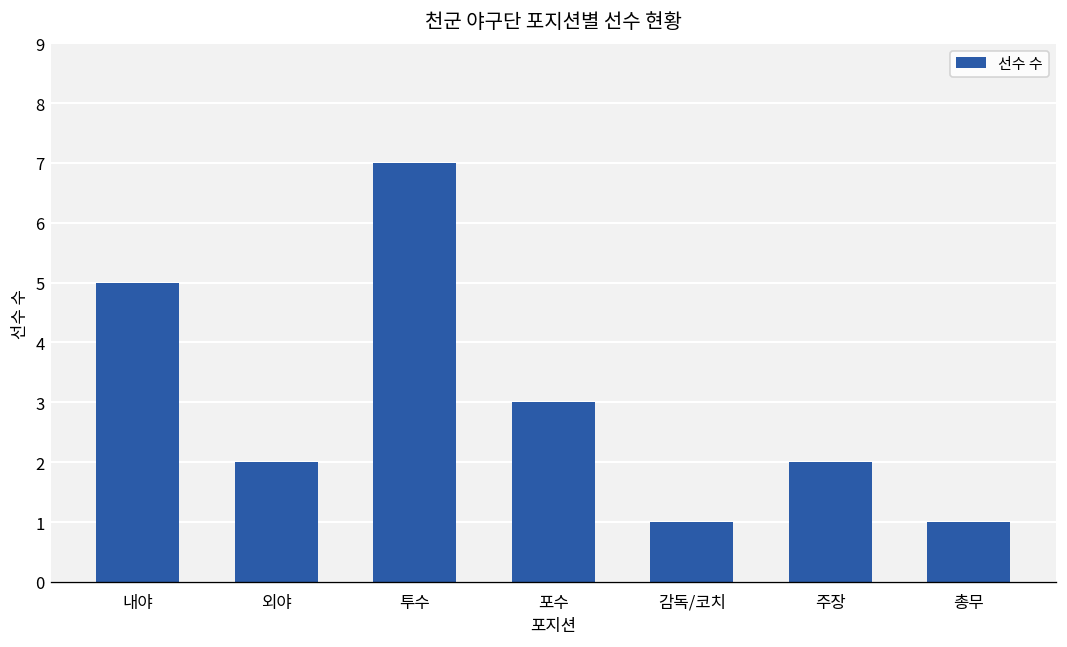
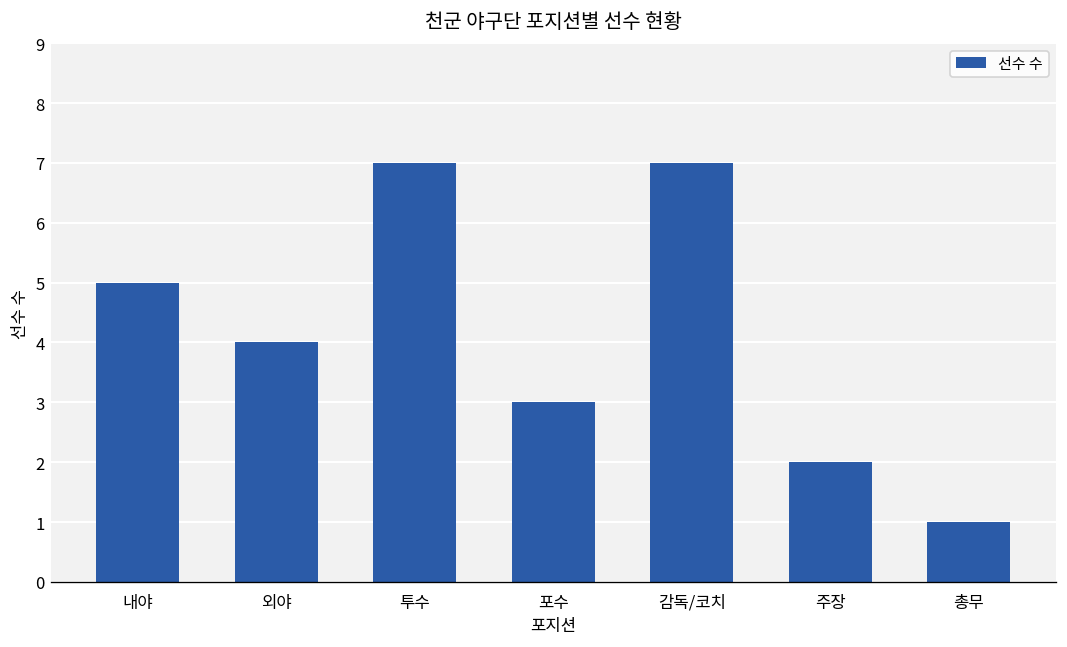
  {
    "내야": 5,
-   "외야": 2,
+   "외야": 4,
    "투수": 7,
    "포수": 3,
-   "감독/코치": 1,
+   "감독/코치": 7,
    "주장": 2,
    "총무": 1
  }
